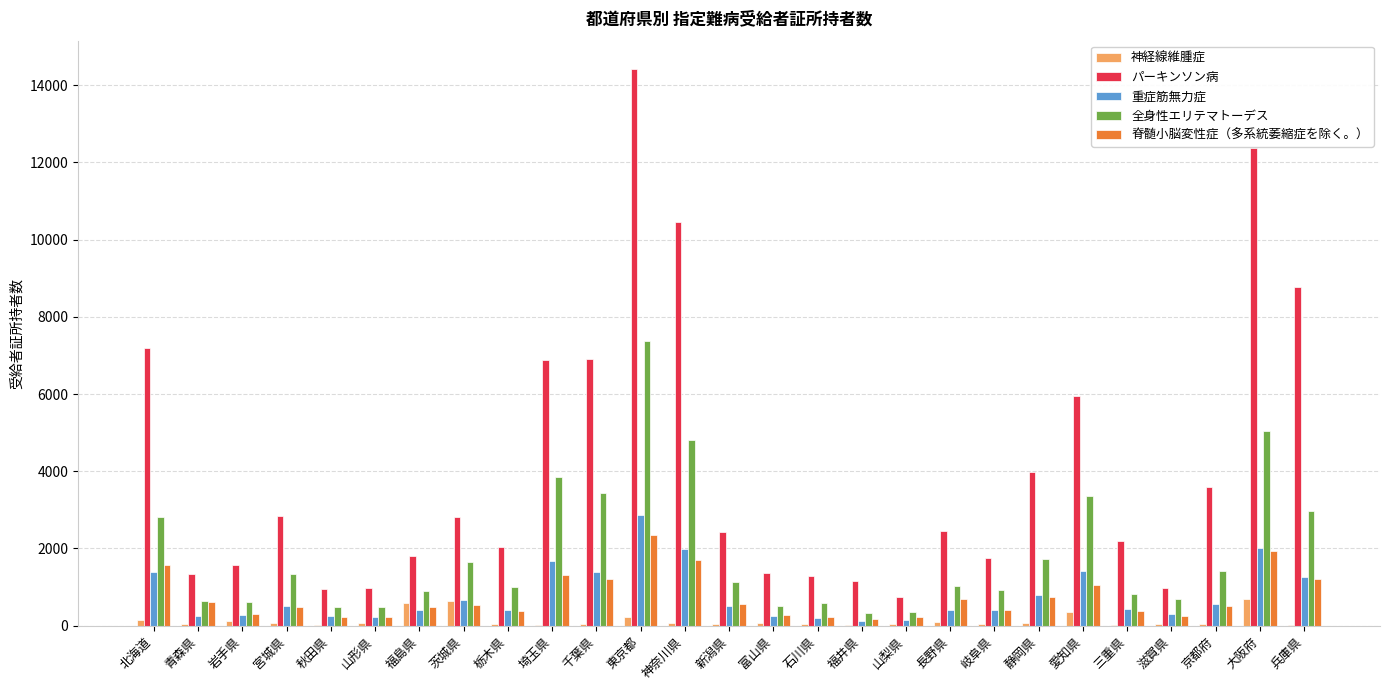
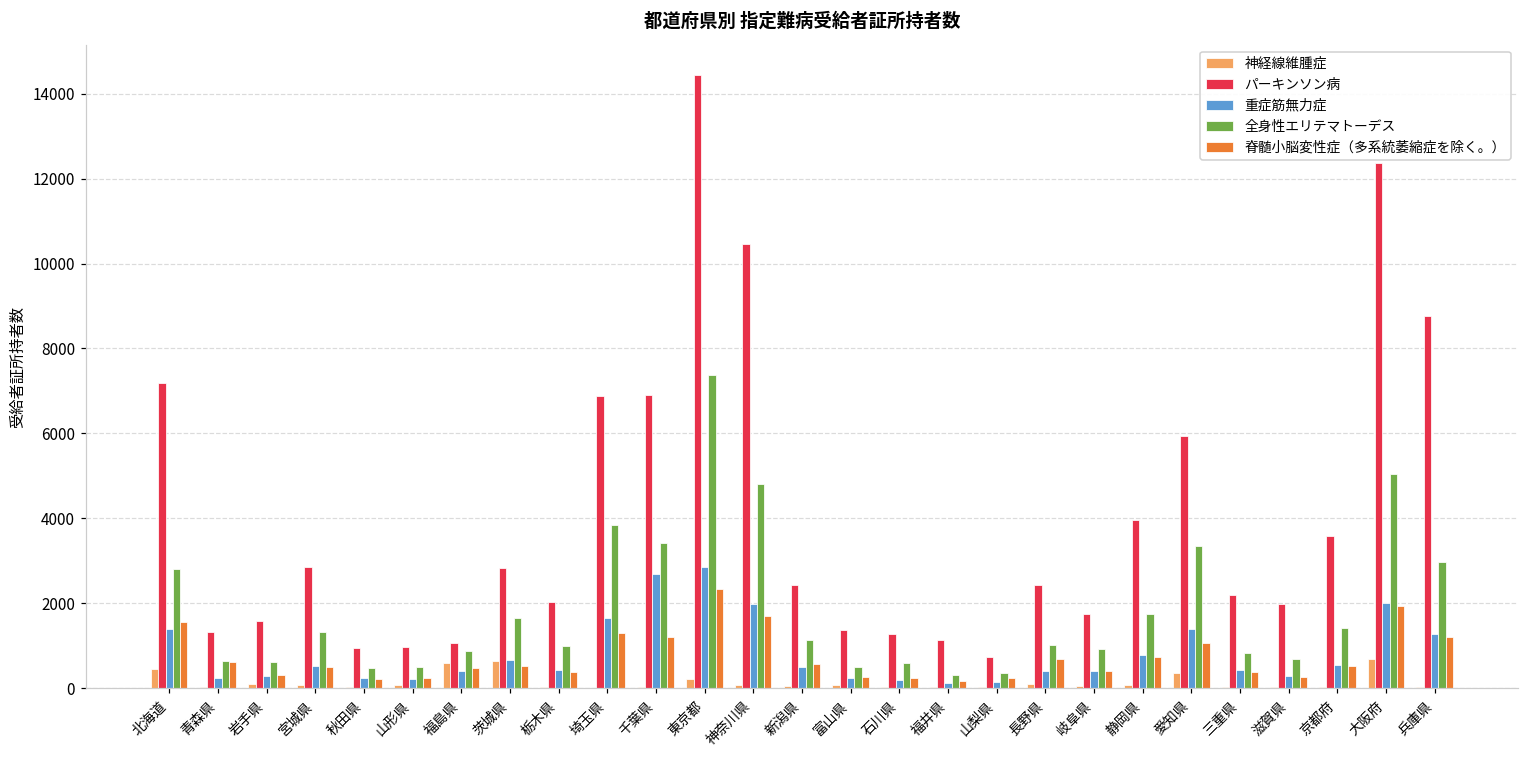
  {
    "神経線維腫症": {
-     "北海道": 200,
+     "北海道": 500,
      "岩手県": 100,
      "宮城県": 100,
      "山形県": 100,
      "福島県": 600,
      "茨城県": 600,
      "東京都": 200,
      "神奈川県": 100,
      "富山県": 100,
      "長野県": 100,
      "静岡県": 100,
      "愛知県": 400,
      "大阪府": 700
    },
    "パーキンソン病": {
      "北海道": 7200,
      "青森県": 1300,
      "岩手県": 1600,
      "宮城県": 2900,
      "秋田県": 1000,
      "山形県": 1000,
-     "福島県": 1800,
+     "福島県": 1100,
      "茨城県": 2800,
      "栃木県": 2000,
      "埼玉県": 6900,
      "千葉県": 6900,
      "東京都": 14400,
      "神奈川県": 10500,
      "新潟県": 2400,
      "富山県": 1400,
      "石川県": 1300,
      "福井県": 1100,
      "山梨県": 700,
      "長野県": 2400,
      "岐阜県": 1700,
      "静岡県": 4000,
      "愛知県": 5900,
      "三重県": 2200,
-     "滋賀県": 1000,
+     "滋賀県": 2000,
      "京都府": 3600,
      "大阪府": 12400,
      "兵庫県": 8800
    },
    "重症筋無力症": {
      "北海道": 1400,
      "青森県": 200,
      "岩手県": 300,
      "宮城県": 500,
      "秋田県": 200,
      "山形県": 200,
      "福島県": 400,
      "茨城県": 700,
      "栃木県": 400,
      "埼玉県": 1700,
-     "千葉県": 1400,
+     "千葉県": 2700,
      "東京都": 2900,
      "神奈川県": 2000,
      "新潟県": 500,
      "富山県": 200,
      "石川県": 200,
      "福井県": 100,
      "山梨県": 200,
      "長野県": 400,
      "岐阜県": 400,
      "静岡県": 800,
      "愛知県": 1400,
      "三重県": 400,
      "滋賀県": 300,
      "京都府": 600,
      "大阪府": 2000,
      "兵庫県": 1300
    },
    "全身性エリテマトーデス": {
      "北海道": 2800,
      "青森県": 600,
      "岩手県": 600,
      "宮城県": 1300,
      "秋田県": 500,
      "山形県": 500,
      "福島県": 900,
      "茨城県": 1600,
      "栃木県": 1000,
      "埼玉県": 3900,
      "千葉県": 3400,
      "東京都": 7400,
      "神奈川県": 4800,
      "新潟県": 1100,
      "富山県": 500,
      "石川県": 600,
      "福井県": 300,
      "山梨県": 400,
      "長野県": 1000,
      "岐阜県": 900,
      "静岡県": 1700,
      "愛知県": 3400,
      "三重県": 800,
      "滋賀県": 700,
      "京都府": 1400,
      "大阪府": 5000,
      "兵庫県": 3000
    },
    "脊髄小脳変性症（多系統萎縮症を除く。）": {
      "北海道": 1600,
      "青森県": 600,
      "岩手県": 300,
      "宮城県": 500,
      "秋田県": 200,
      "山形県": 200,
      "福島県": 500,
      "茨城県": 500,
      "栃木県": 400,
      "埼玉県": 1300,
      "千葉県": 1200,
      "東京都": 2300,
      "神奈川県": 1700,
      "新潟県": 600,
      "富山県": 300,
      "石川県": 200,
      "福井県": 200,
      "山梨県": 200,
      "長野県": 700,
      "岐阜県": 400,
      "静岡県": 700,
      "愛知県": 1100,
      "三重県": 400,
      "滋賀県": 300,
      "京都府": 500,
      "大阪府": 1900,
      "兵庫県": 1200
    }
  }
